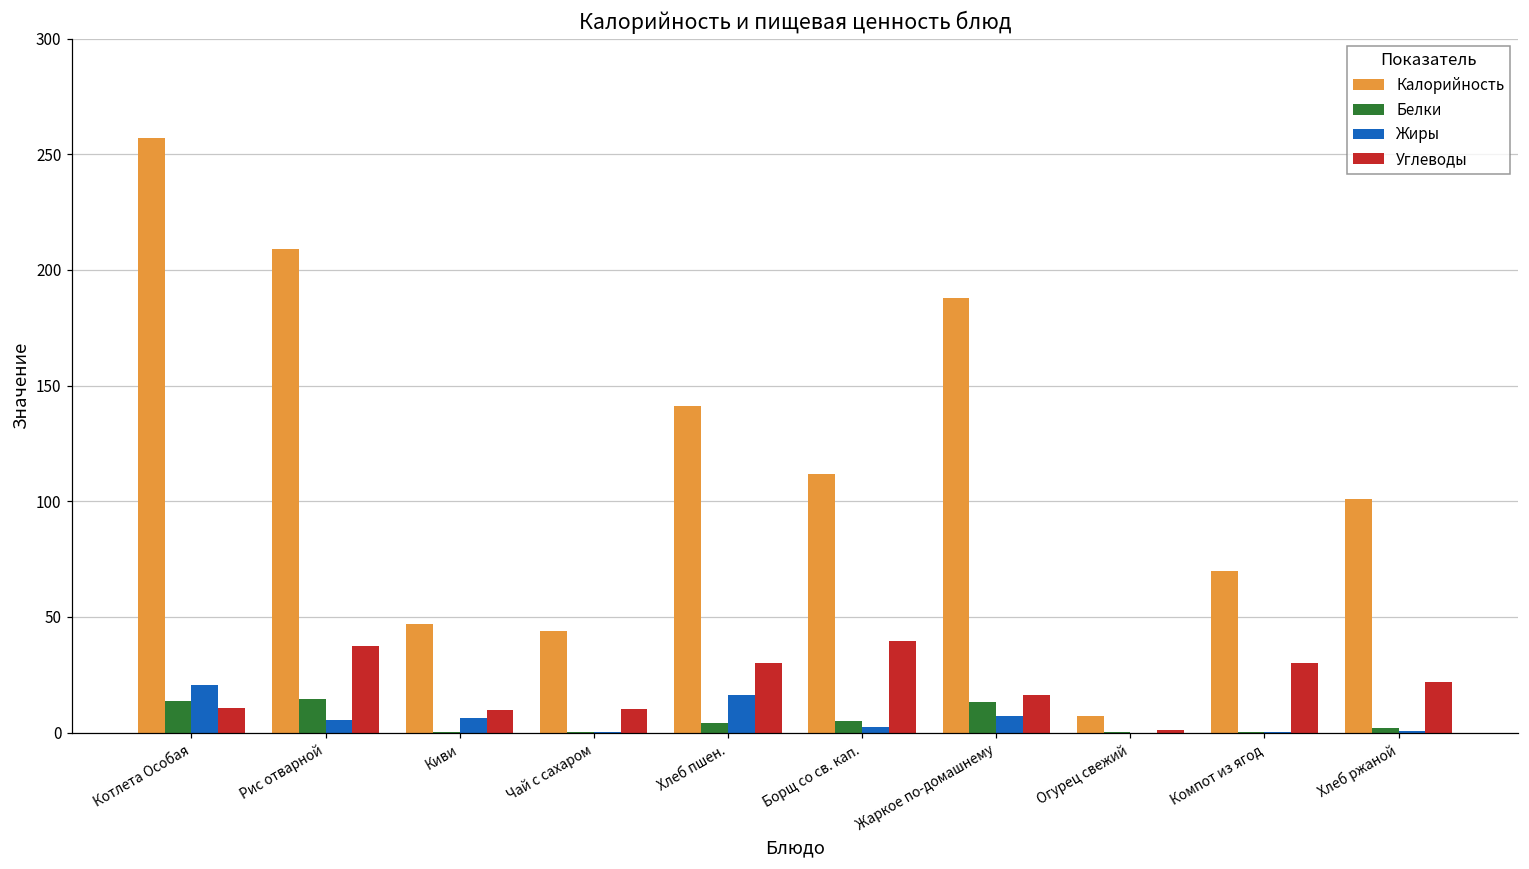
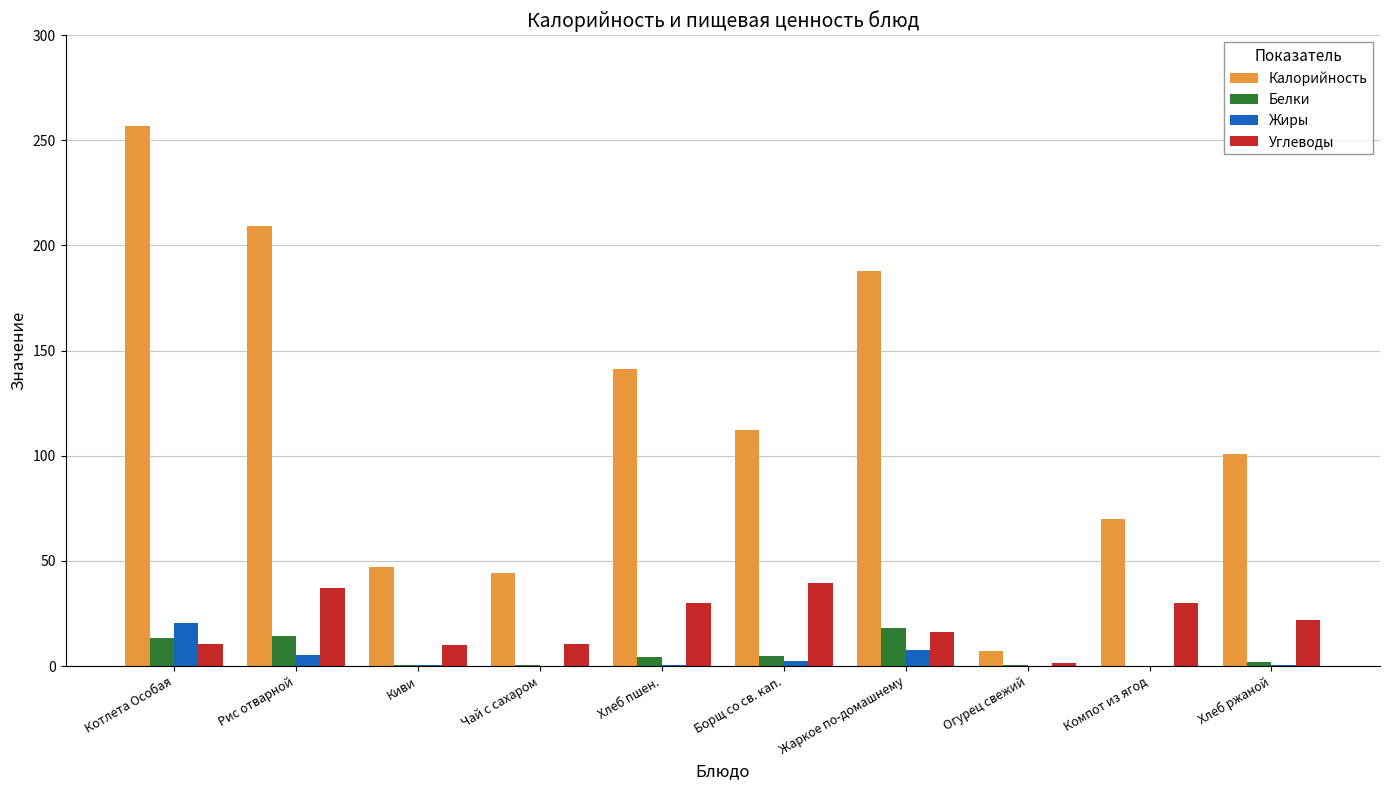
  {
    "Калорийность": {
      "Котлета Особая": 257,
      "Рис отварной": 209,
      "Киви": 47,
      "Чай с сахаром": 44,
      "Хлеб пшен.": 141,
      "Борщ со св. кап.": 112,
      "Жаркое по-домашнему": 188,
      "Огурец свежий": 7,
      "Компот из ягод": 70,
      "Хлеб ржаной": 101
    },
    "Белки": {
      "Котлета Особая": 14,
      "Рис отварной": 14,
      "Хлеб пшен.": 4,
      "Борщ со св. кап.": 5,
-     "Жаркое по-домашнему": 13,
+     "Жаркое по-домашнему": 18,
      "Хлеб ржаной": 2
    },
    "Жиры": {
      "Котлета Особая": 21,
      "Рис отварной": 5,
-     "Киви": 6,
-     "Хлеб пшен.": 16,
+     "Киви": 0,
+     "Хлеб пшен.": 1,
      "Борщ со св. кап.": 3,
      "Жаркое по-домашнему": 7
    },
    "Углеводы": {
      "Котлета Особая": 11,
      "Рис отварной": 37,
      "Киви": 10,
      "Чай с сахаром": 10,
      "Хлеб пшен.": 30,
      "Борщ со св. кап.": 40,
      "Жаркое по-домашнему": 16,
      "Огурец свежий": 1,
      "Компот из ягод": 30,
      "Хлеб ржаной": 22
    }
  }
